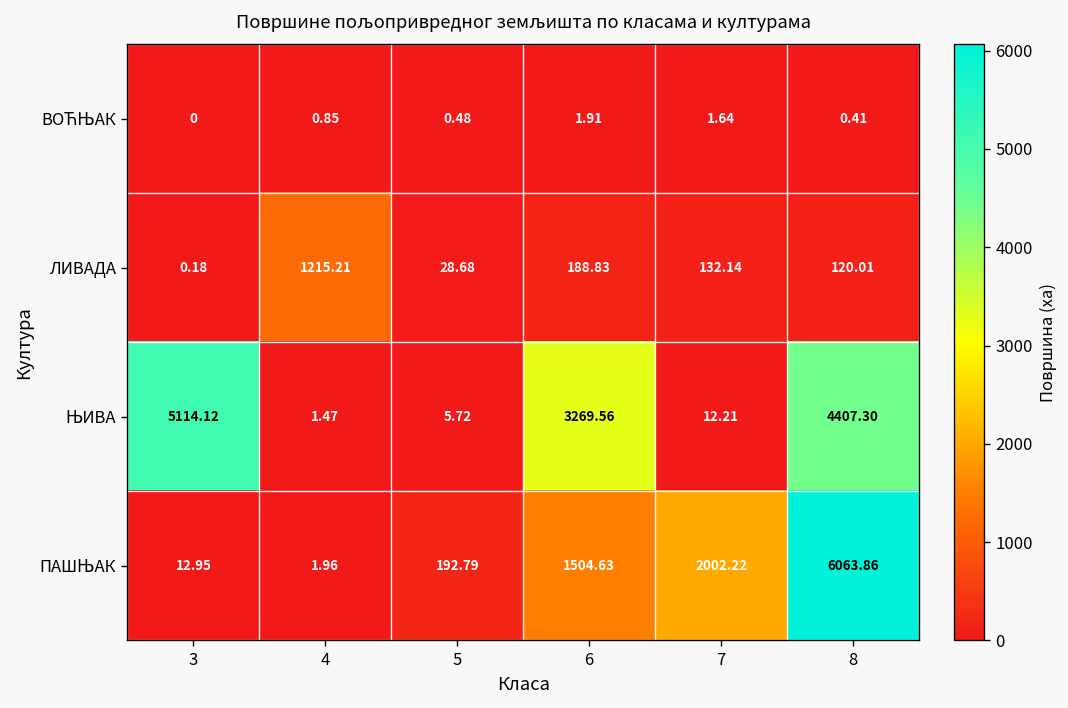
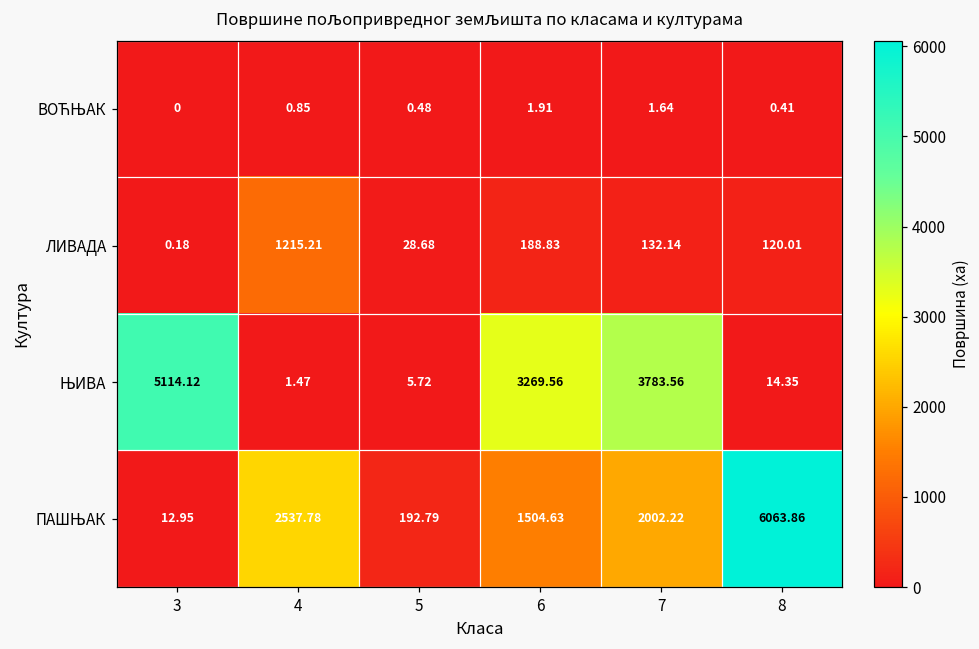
  {
    "ВОЋЊАК": {
      "3": 0,
      "4": 0.85,
      "5": 0.48,
      "6": 1.91,
      "7": 1.64,
      "8": 0.41
    },
    "ЛИВАДА": {
      "3": 0.18,
      "4": 1215.21,
      "5": 28.68,
      "6": 188.83,
      "7": 132.14,
      "8": 120.01
    },
    "ЊИВА": {
      "3": 5114.12,
      "4": 1.47,
      "5": 5.72,
      "6": 3269.56,
-     "7": 12.21,
-     "8": 4407.30
+     "7": 3783.56,
+     "8": 14.35
    },
    "ПАШЊАК": {
      "3": 12.95,
-     "4": 1.96,
+     "4": 2537.78,
      "5": 192.79,
      "6": 1504.63,
      "7": 2002.22,
      "8": 6063.86
    }
  }
